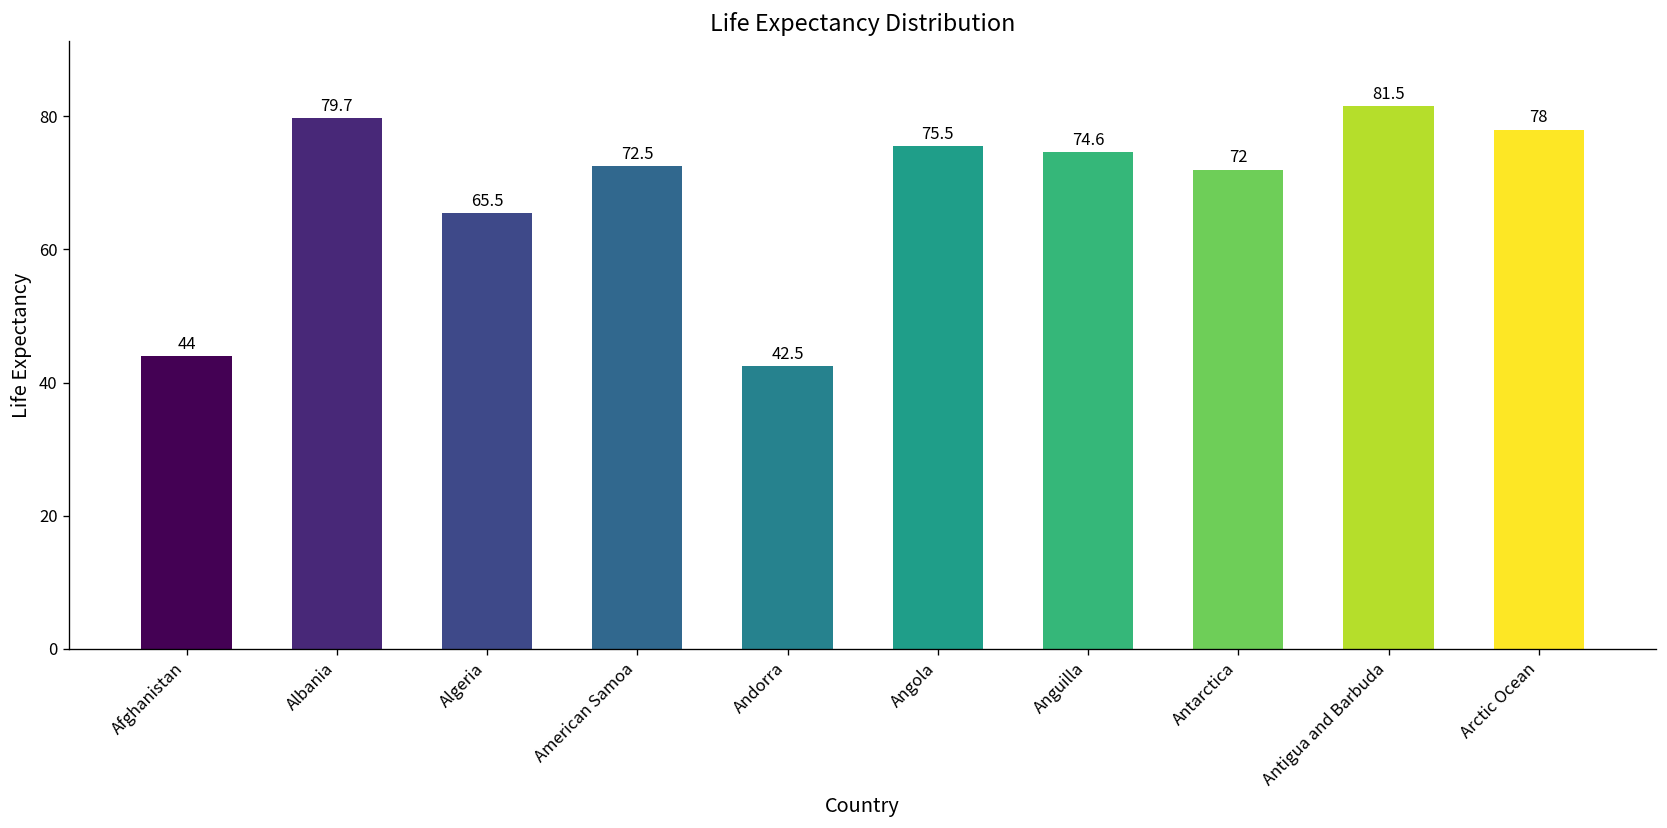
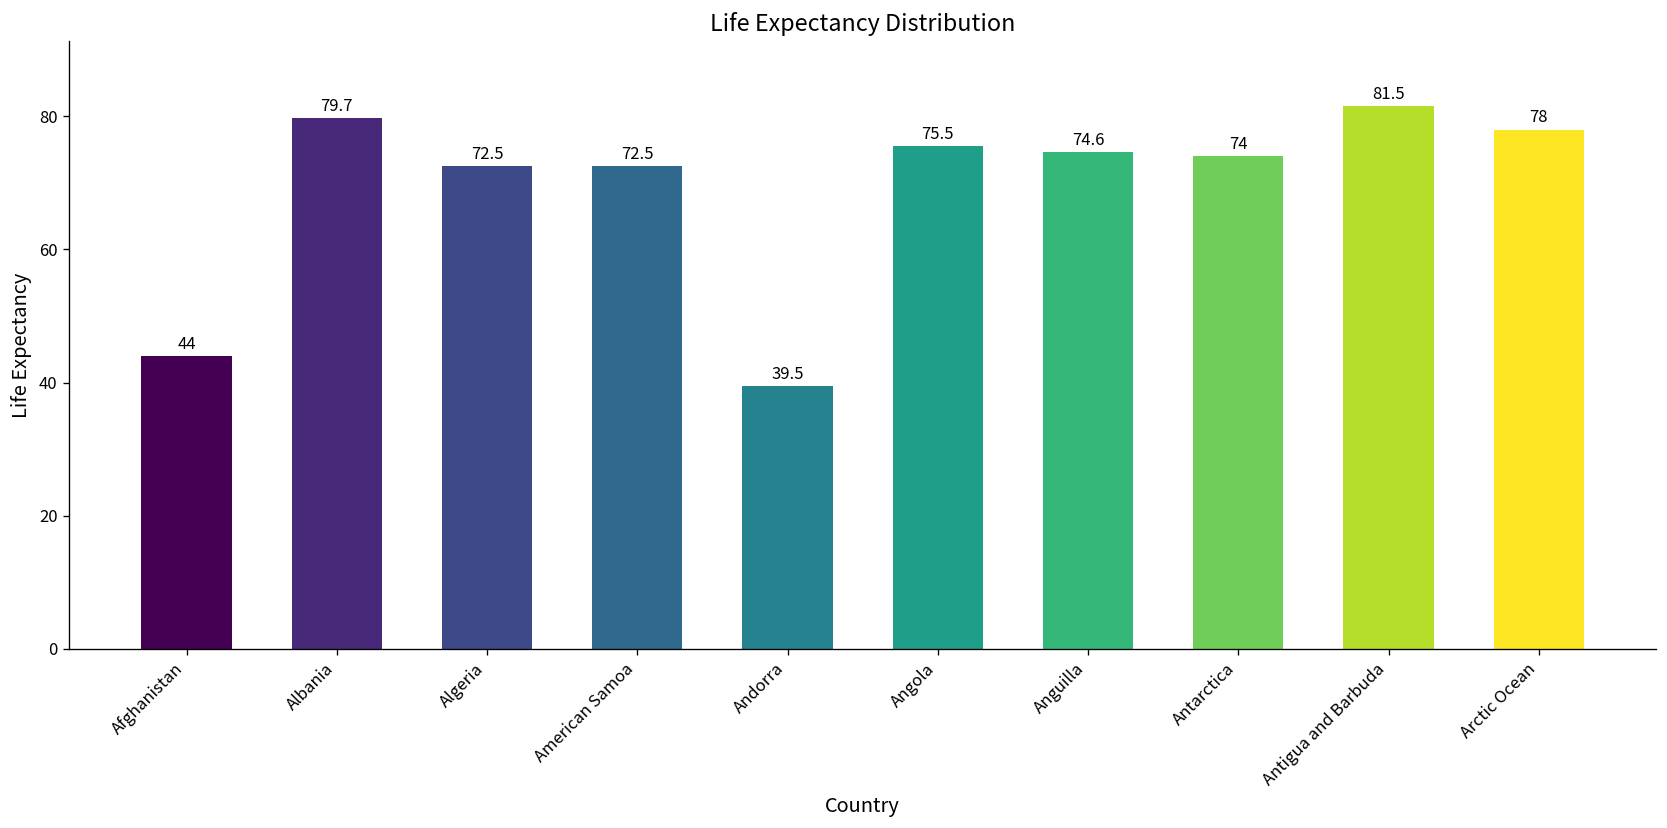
  {
    "Afghanistan": 44,
    "Albania": 79.7,
-   "Algeria": 65.5,
+   "Algeria": 72.5,
    "American Samoa": 72.5,
-   "Andorra": 42.5,
+   "Andorra": 39.5,
    "Angola": 75.5,
    "Anguilla": 74.6,
-   "Antarctica": 72,
+   "Antarctica": 74,
    "Antigua and Barbuda": 81.5,
    "Arctic Ocean": 78
  }
